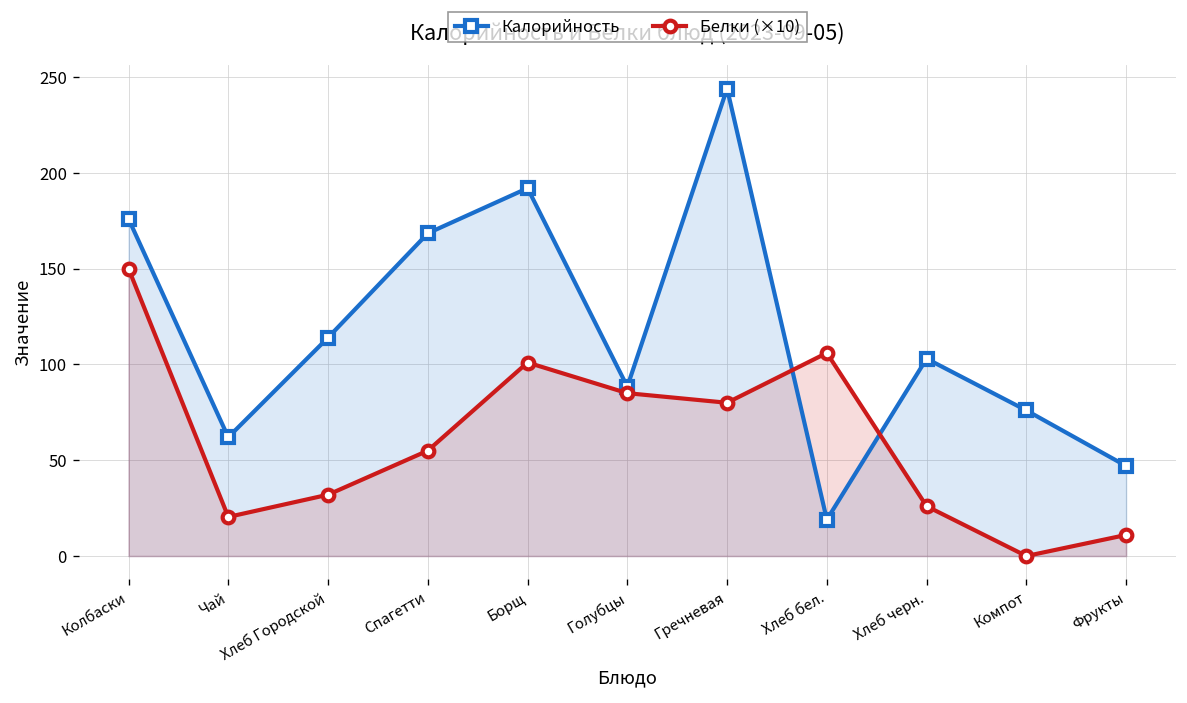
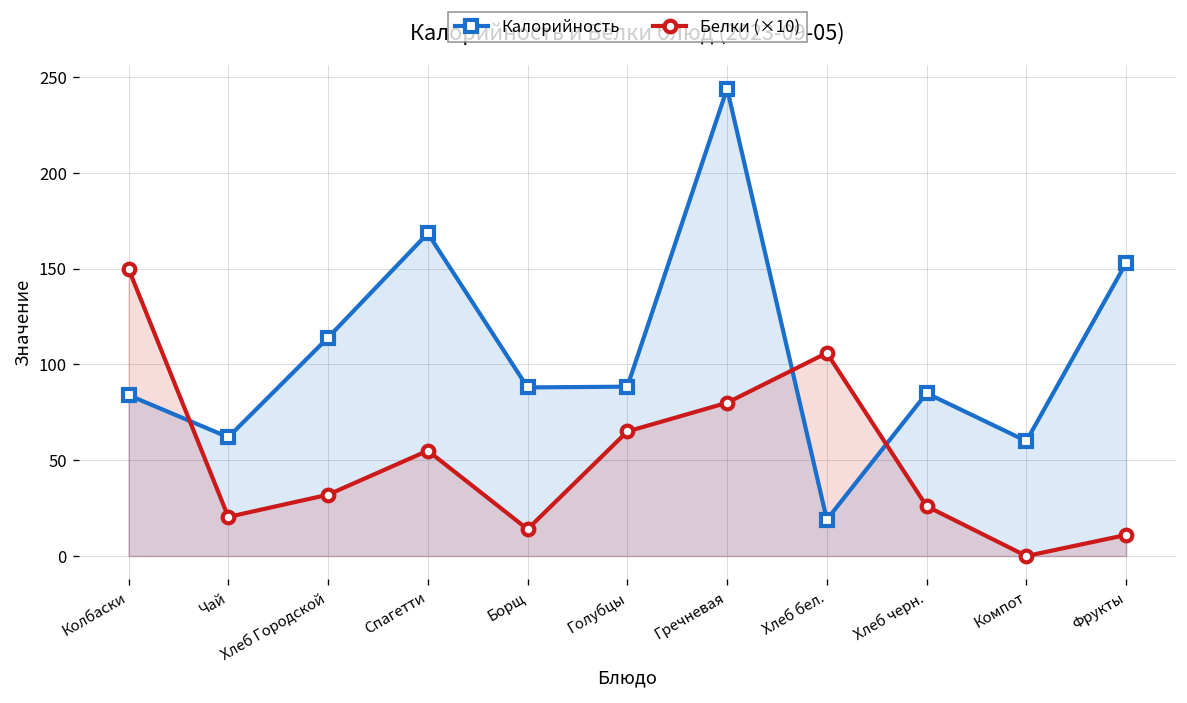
  {
    "Калорийность": {
-     "Колбаски": 176,
+     "Колбаски": 84,
      "Чай": 62,
      "Хлеб Городской": 114,
      "Спагетти": 168,
-     "Борщ": 192,
+     "Борщ": 88,
      "Голубцы": 88,
      "Гречневая": 244,
      "Хлеб бел.": 19,
-     "Хлеб черн.": 103,
-     "Компот": 76,
-     "Фрукты": 47
+     "Хлеб черн.": 85,
+     "Компот": 60,
+     "Фрукты": 153
    },
    "Белки (×10)": {
      "Колбаски": 150,
      "Чай": 20,
      "Хлеб Городской": 32,
      "Спагетти": 55,
-     "Борщ": 101,
-     "Голубцы": 85,
+     "Борщ": 14,
+     "Голубцы": 65,
      "Гречневая": 80,
      "Хлеб бел.": 106,
      "Хлеб черн.": 26,
      "Компот": 0,
      "Фрукты": 11
    }
  }
